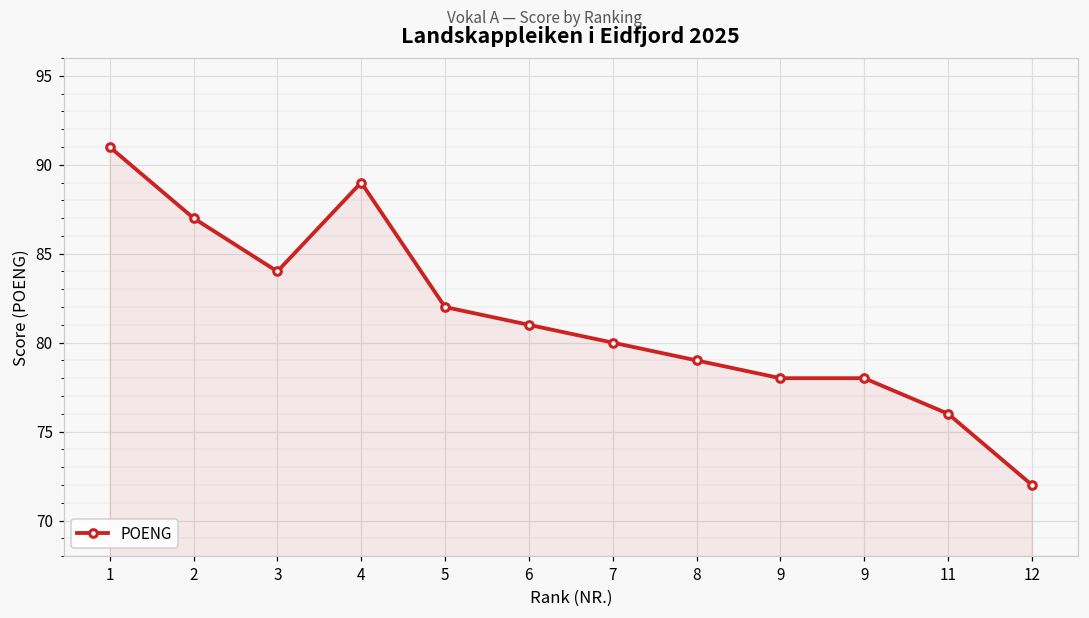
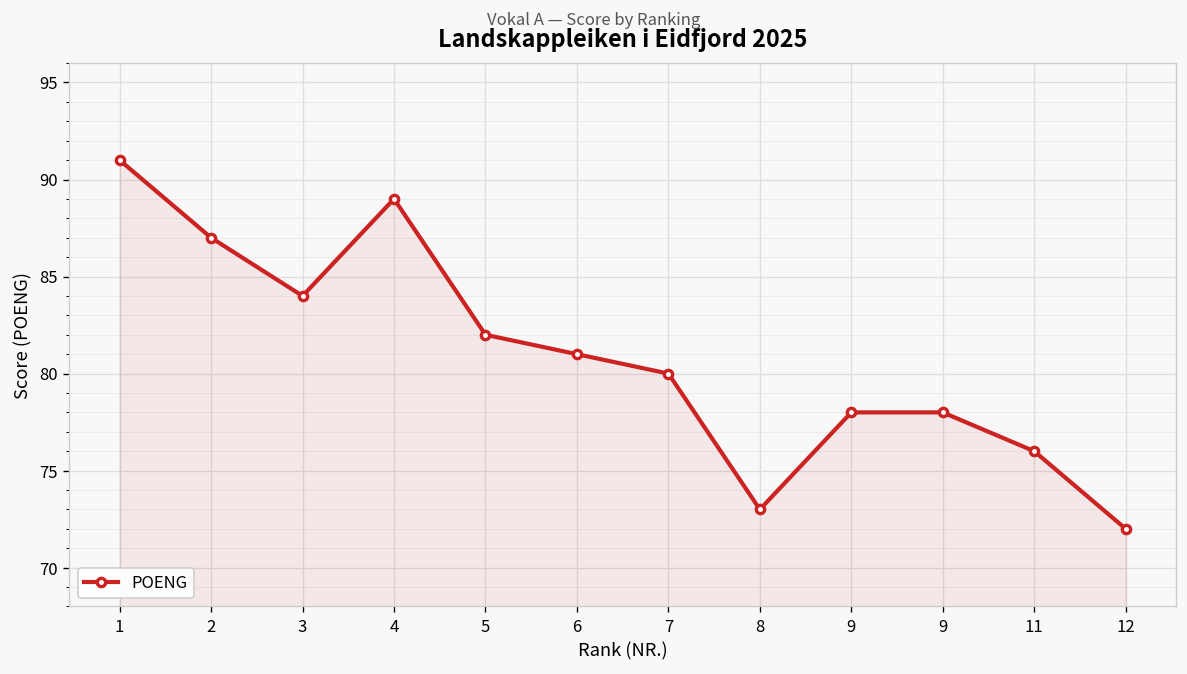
  {
    "1": 91,
    "2": 87,
    "3": 84,
    "4": 89,
    "5": 82,
    "6": 81,
    "7": 80,
-   "8": 79,
+   "8": 73,
    "11": 76,
    "12": 72
  }
